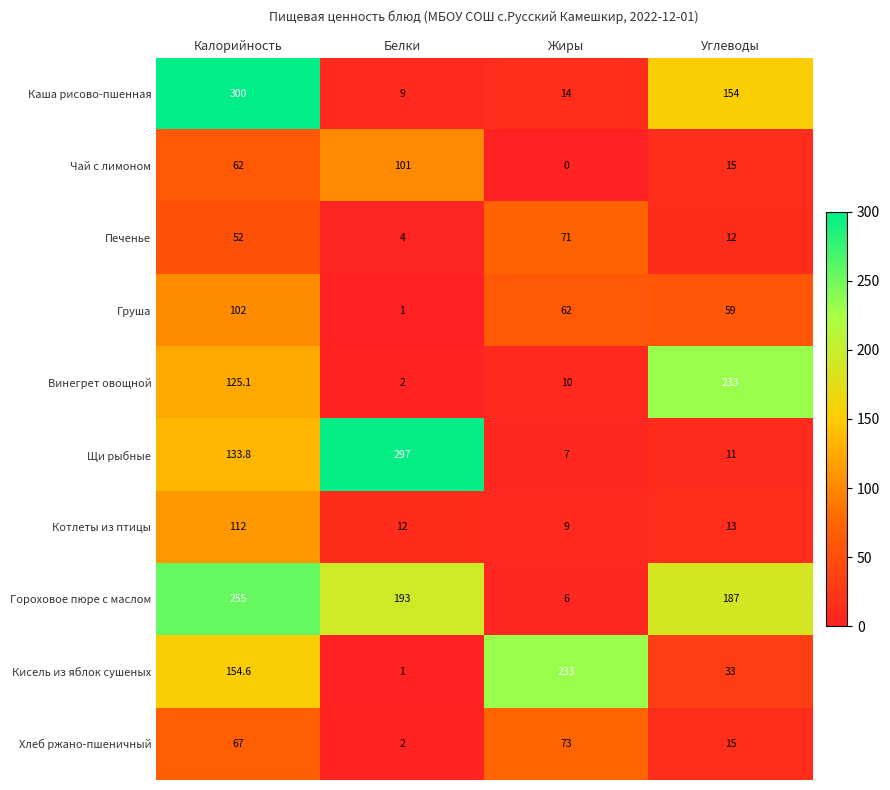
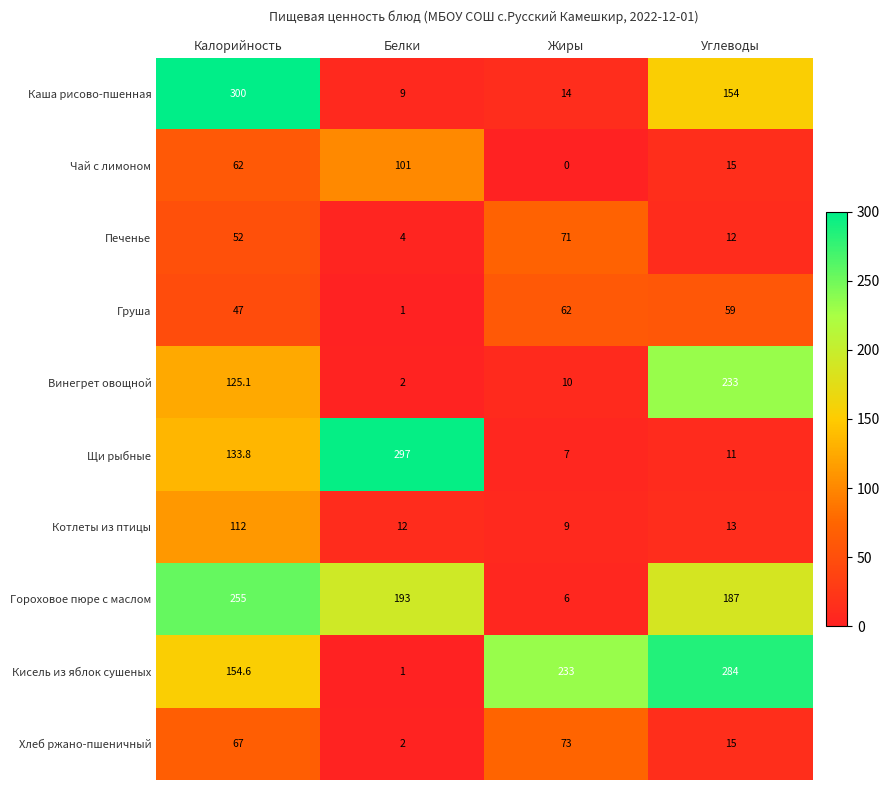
  {
    "Каша рисово-пшенная": {
      "Калорийность": 300,
      "Белки": 9,
      "Жиры": 14,
      "Углеводы": 154
    },
    "Чай с лимоном": {
      "Калорийность": 62,
      "Белки": 101,
      "Жиры": 0,
      "Углеводы": 15
    },
    "Печенье": {
      "Калорийность": 52,
      "Белки": 4,
      "Жиры": 71,
      "Углеводы": 12
    },
    "Груша": {
-     "Калорийность": 102,
+     "Калорийность": 47,
      "Белки": 1,
      "Жиры": 62,
      "Углеводы": 59
    },
    "Винегрет овощной": {
      "Калорийность": 125.1,
      "Белки": 2,
      "Жиры": 10,
      "Углеводы": 233
    },
    "Щи рыбные": {
      "Калорийность": 133.8,
      "Белки": 297,
      "Жиры": 7,
      "Углеводы": 11
    },
    "Котлеты из птицы": {
      "Калорийность": 112,
      "Белки": 12,
      "Жиры": 9,
      "Углеводы": 13
    },
    "Гороховое пюре с маслом": {
      "Калорийность": 255,
      "Белки": 193,
      "Жиры": 6,
      "Углеводы": 187
    },
    "Кисель из яблок сушеных": {
      "Калорийность": 154.6,
      "Белки": 1,
      "Жиры": 233,
-     "Углеводы": 33
+     "Углеводы": 284
    },
    "Хлеб ржано-пшеничный": {
      "Калорийность": 67,
      "Белки": 2,
      "Жиры": 73,
      "Углеводы": 15
    }
  }
